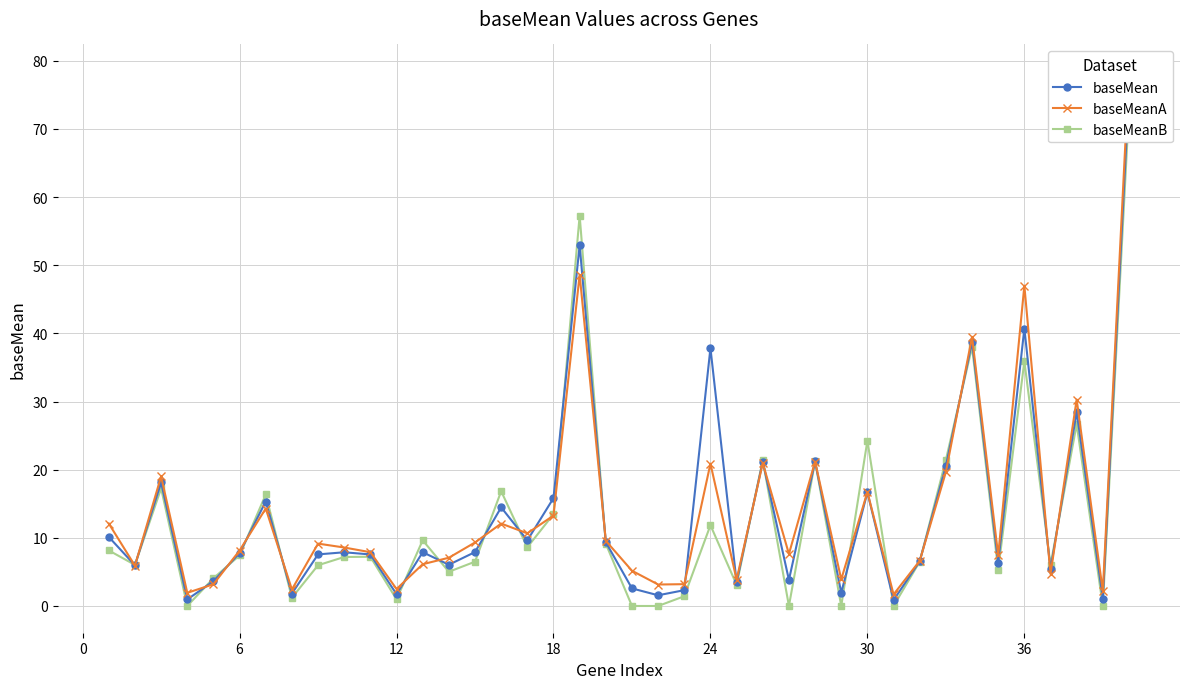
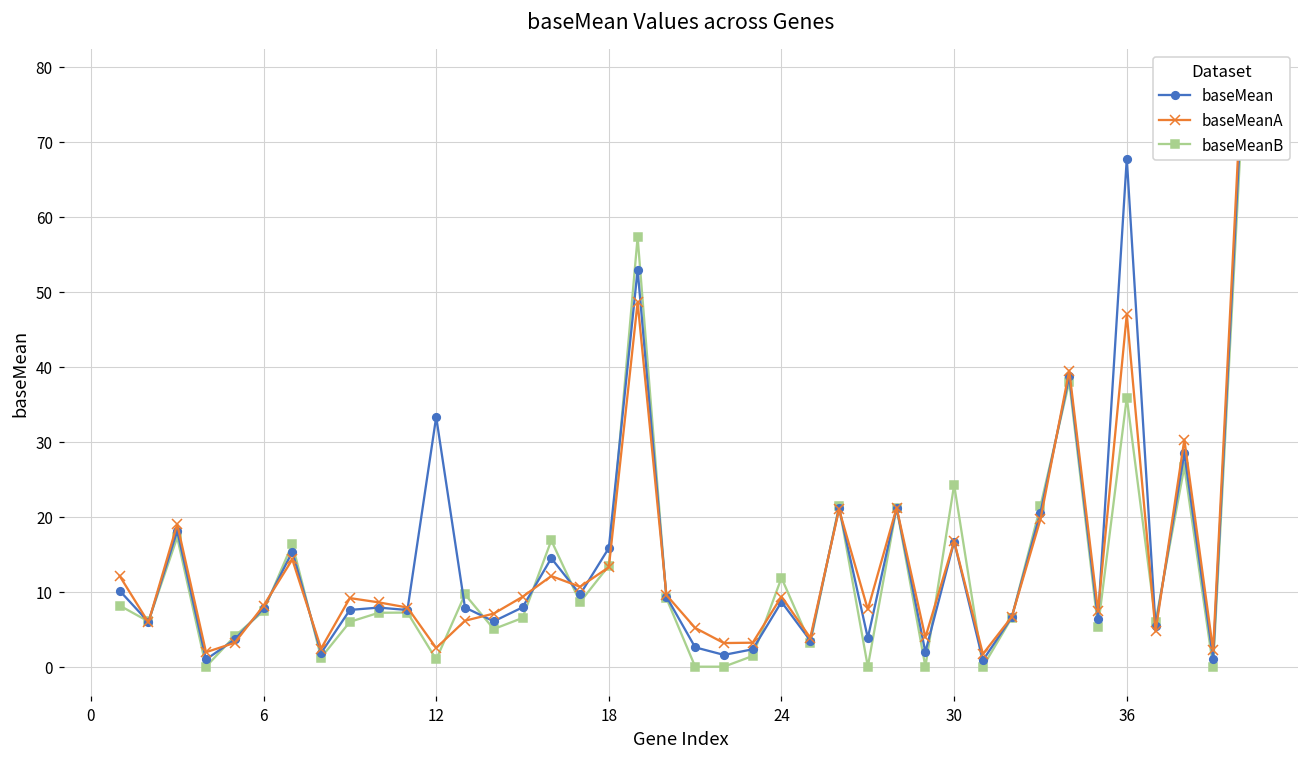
  {
    "baseMean": {
-     "12": 2,
+     "12": 33,
      "18": 16,
-     "24": 38,
-     "36": 41
+     "24": 9,
+     "36": 68
    },
    "baseMeanA": {
      "12": 2,
-     "24": 21,
+     "24": 9,
      "36": 47
    },
    "baseMeanB": {
      "12": 1,
      "24": 12,
      "30": 24,
      "36": 36
    }
  }
